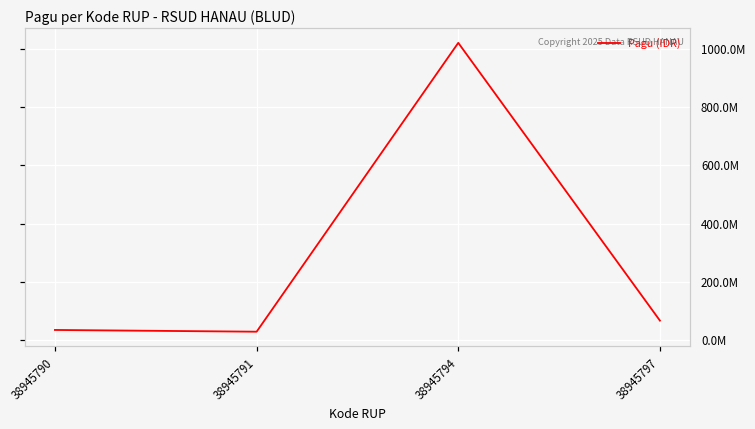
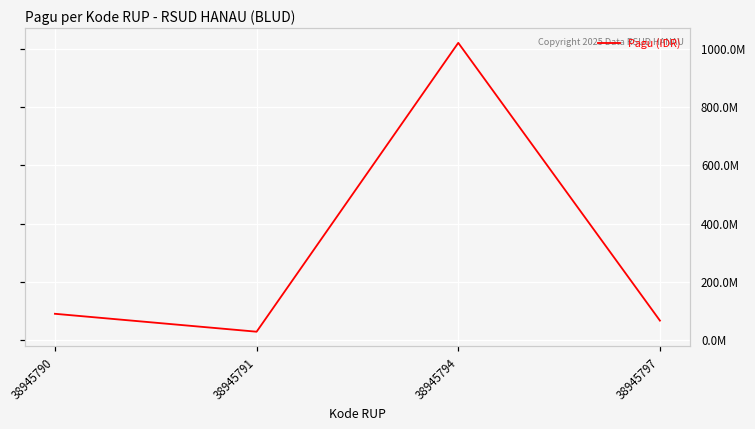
  {
-   "38945790": 40000000,
+   "38945790": 90000000,
    "38945791": 30000000,
    "38945794": 1020000000,
    "38945797": 70000000
  }
